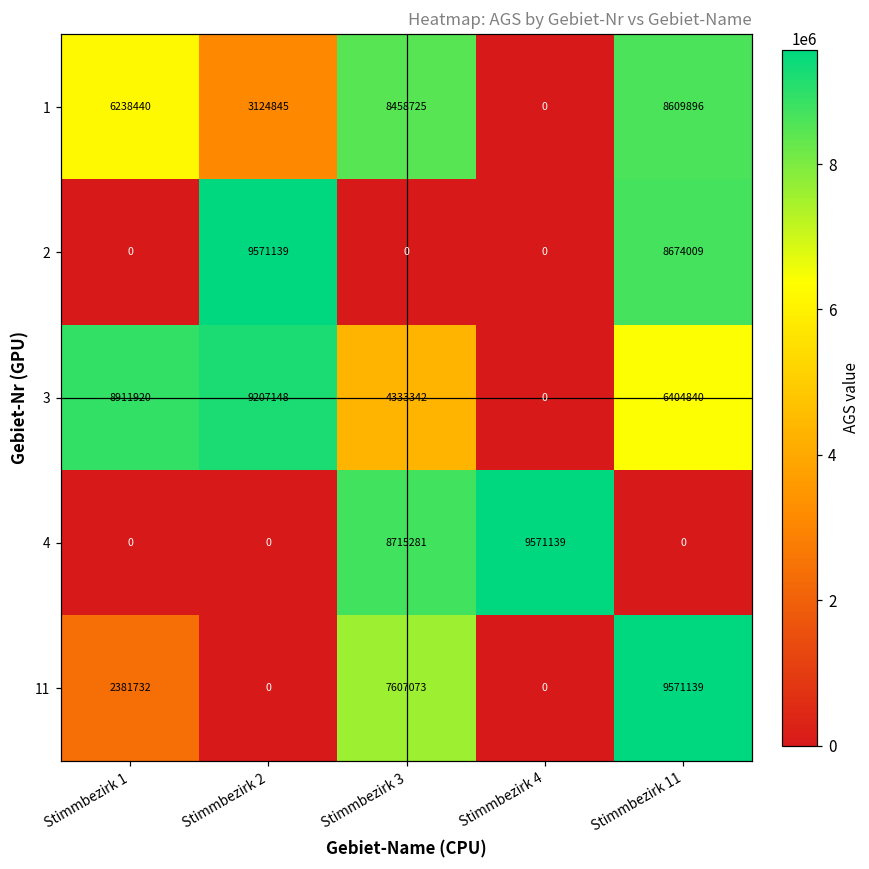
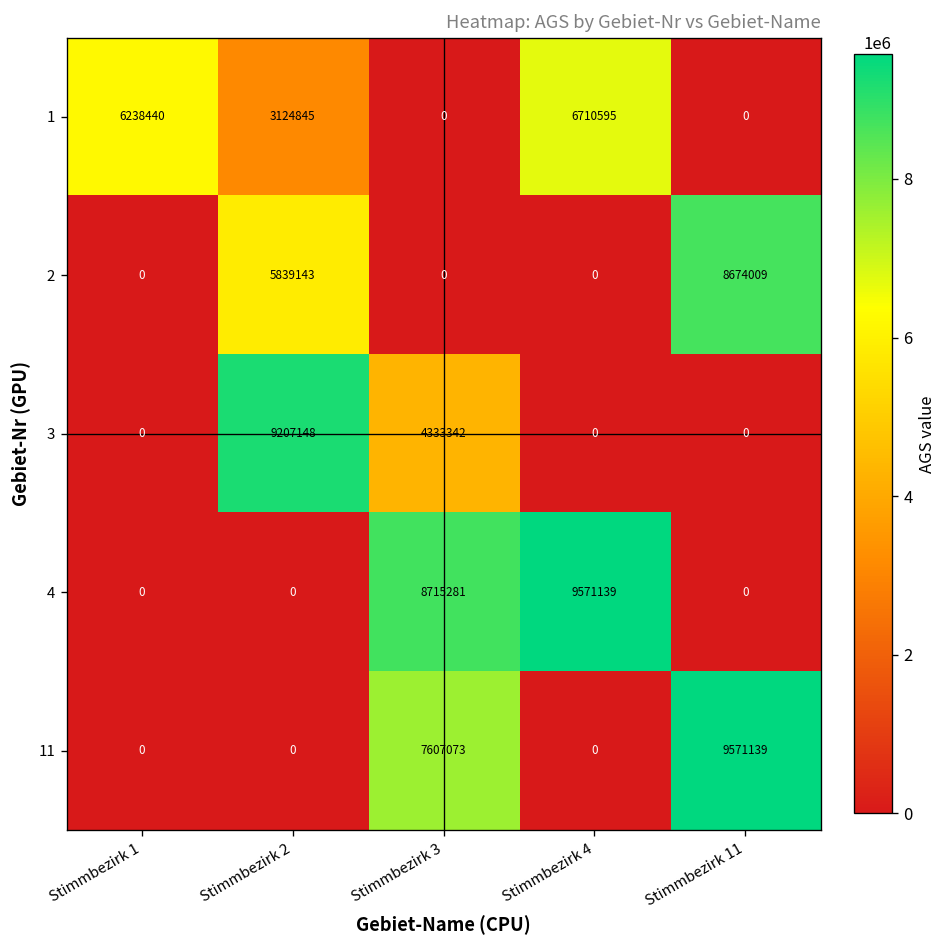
  {
    "1": {
      "Stimmbezirk 1": 6238440,
      "Stimmbezirk 2": 3124845,
-     "Stimmbezirk 3": 8458725,
-     "Stimmbezirk 4": 0,
-     "Stimmbezirk 11": 8609896
+     "Stimmbezirk 3": 0,
+     "Stimmbezirk 4": 6710595,
+     "Stimmbezirk 11": 0
    },
    "2": {
      "Stimmbezirk 1": 0,
-     "Stimmbezirk 2": 9571139,
+     "Stimmbezirk 2": 5839143,
      "Stimmbezirk 3": 0,
      "Stimmbezirk 4": 0,
      "Stimmbezirk 11": 8674009
    },
    "3": {
-     "Stimmbezirk 1": 8911920,
+     "Stimmbezirk 1": 0,
      "Stimmbezirk 2": 9207148,
      "Stimmbezirk 3": 4333342,
      "Stimmbezirk 4": 0,
-     "Stimmbezirk 11": 6404840
+     "Stimmbezirk 11": 0
    },
    "4": {
      "Stimmbezirk 1": 0,
      "Stimmbezirk 2": 0,
      "Stimmbezirk 3": 8715281,
      "Stimmbezirk 4": 9571139,
      "Stimmbezirk 11": 0
    },
    "11": {
-     "Stimmbezirk 1": 2381732,
+     "Stimmbezirk 1": 0,
      "Stimmbezirk 2": 0,
      "Stimmbezirk 3": 7607073,
      "Stimmbezirk 4": 0,
      "Stimmbezirk 11": 9571139
    }
  }
